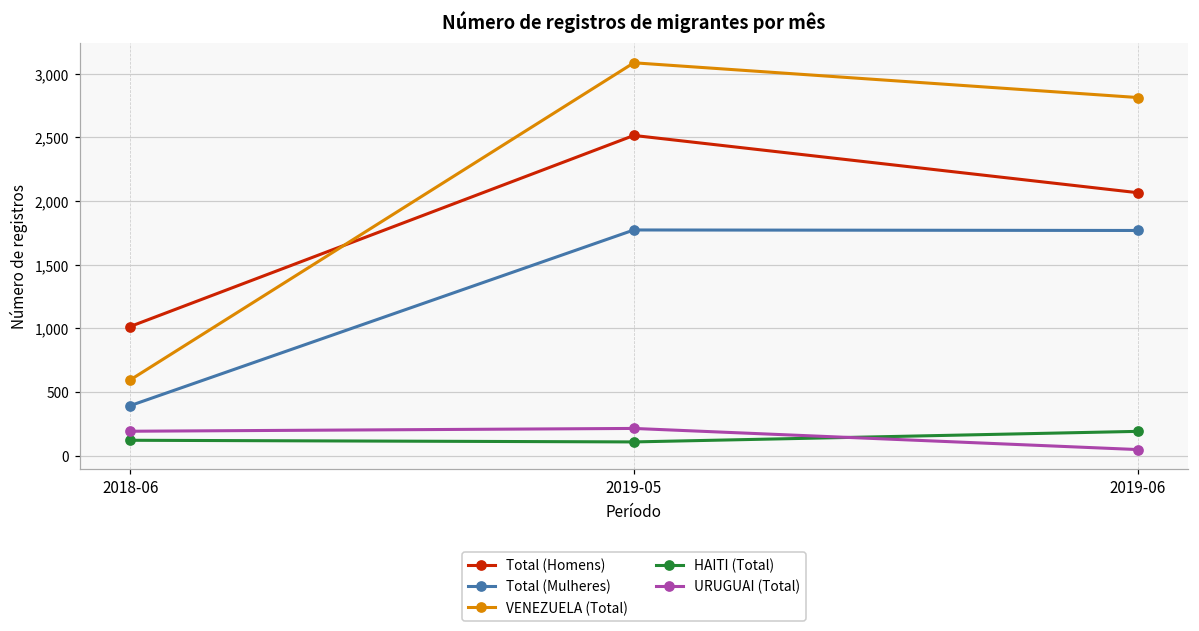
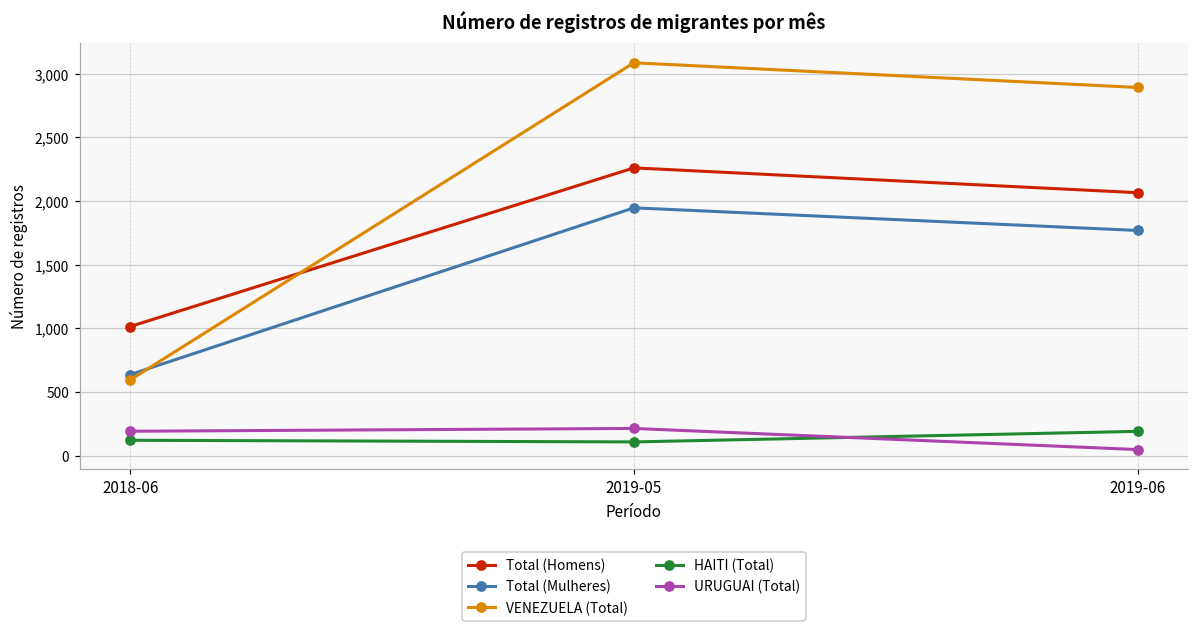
  {
    "Total (Homens)": {
      "2018-06": "1,010",
-     "2019-05": "2,520",
+     "2019-05": "2,260",
      "2019-06": "2,070"
    },
    "Total (Mulheres)": {
-     "2018-06": "390",
-     "2019-05": "1,770",
+     "2018-06": "640",
+     "2019-05": "1,950",
      "2019-06": "1,770"
    },
    "VENEZUELA (Total)": {
      "2018-06": "590",
      "2019-05": "3,090",
-     "2019-06": "2,810"
+     "2019-06": "2,890"
    },
    "HAITI (Total)": {
      "2018-06": "120",
      "2019-05": "110",
      "2019-06": "190"
    },
    "URUGUAI (Total)": {
      "2018-06": "190",
      "2019-05": "210",
      "2019-06": "50"
    }
  }
